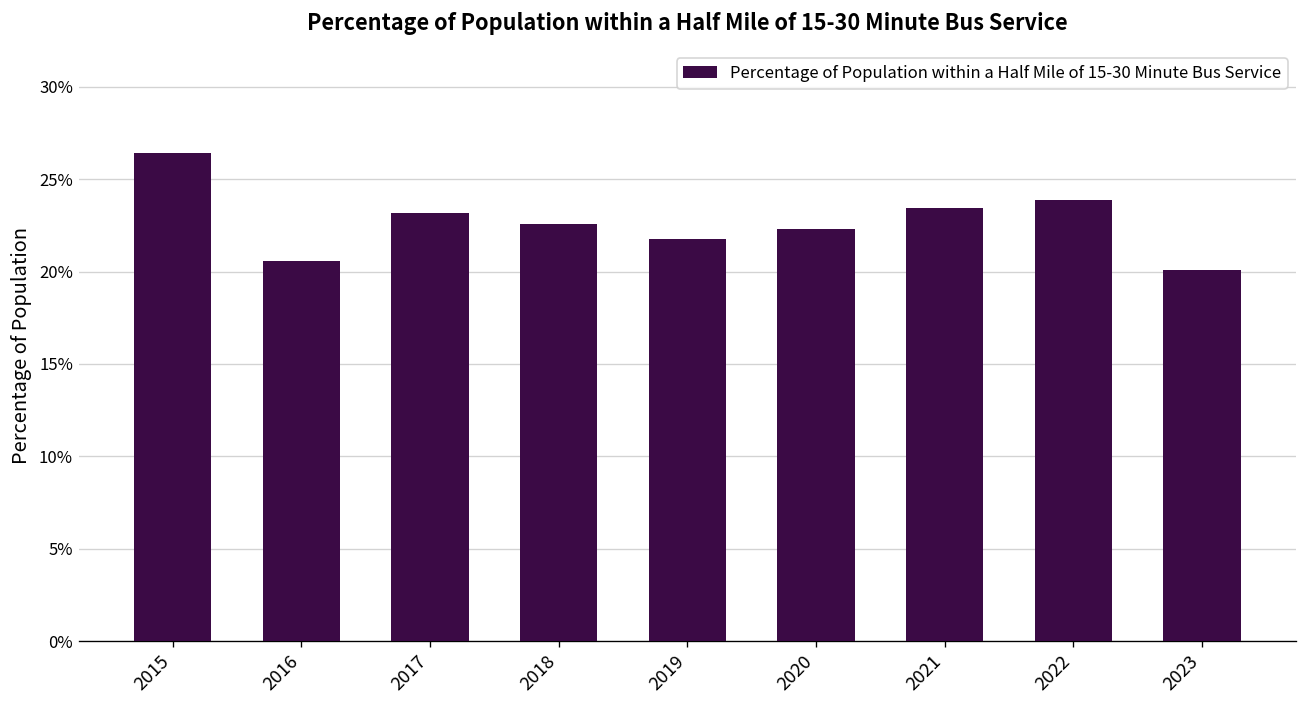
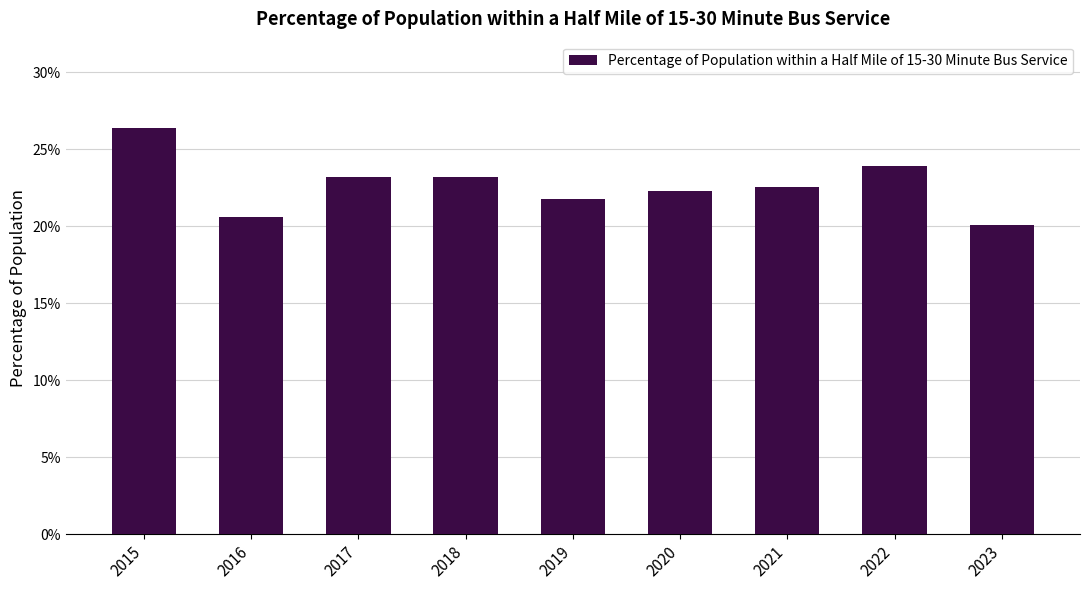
  {
    "2015": "26.4%",
    "2016": "20.6%",
    "2017": "23.2%",
-   "2018": "22.6%",
+   "2018": "23.2%",
    "2019": "21.7%",
    "2020": "22.3%",
-   "2021": "23.4%",
+   "2021": "22.6%",
    "2022": "23.9%",
    "2023": "20.1%"
  }
